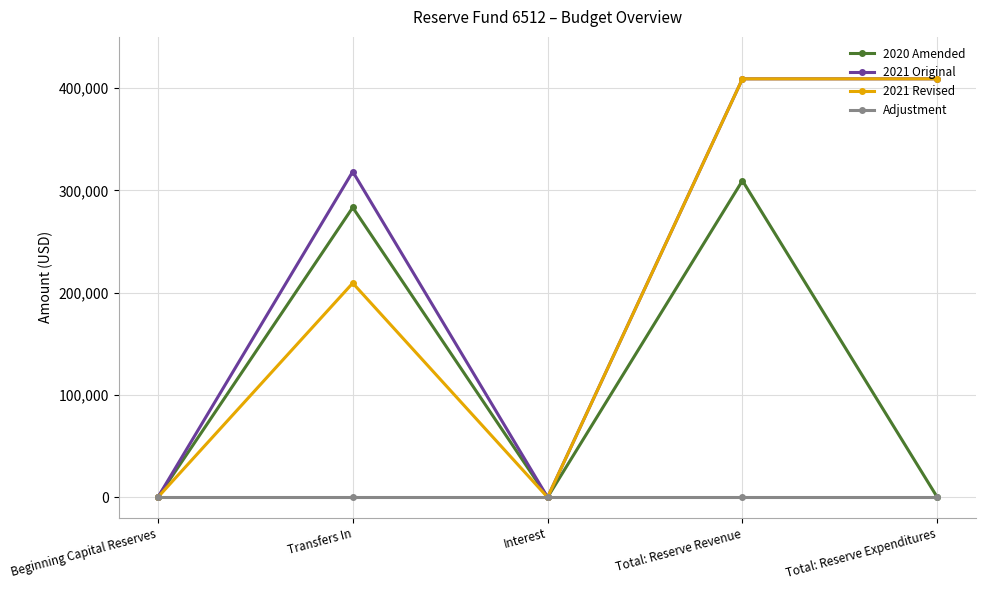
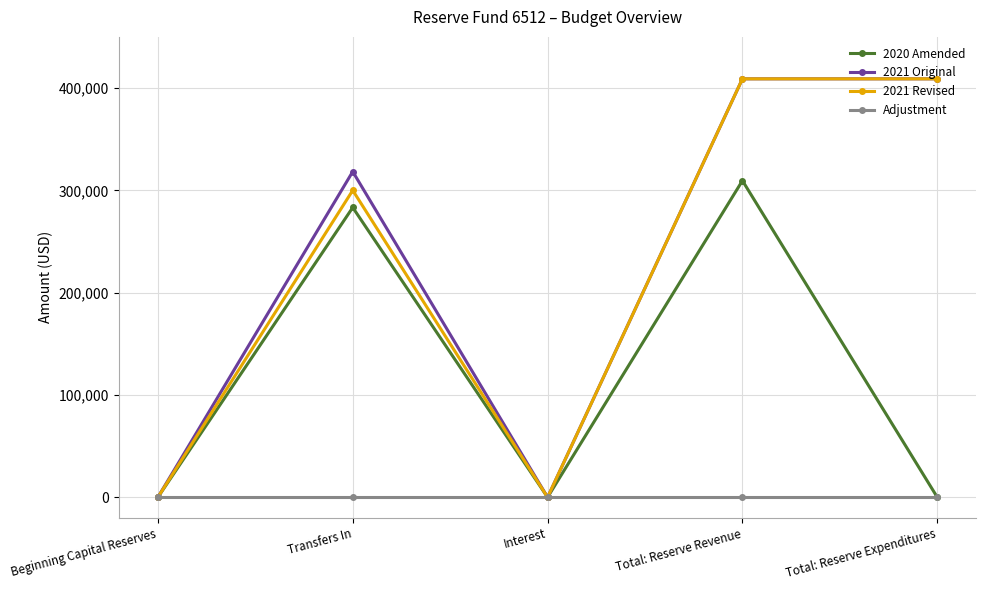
  {
    "2020 Amended": {
      "Transfers In": "283,000",
      "Total: Reserve Revenue": "309,000"
    },
    "2021 Original": {
      "Transfers In": "318,000"
    },
    "2021 Revised": {
-     "Transfers In": "209,000"
+     "Transfers In": "300,000"
    },
    "Adjustment": {
      "Transfers In": "0",
      "Total: Reserve Revenue": "0"
    }
  }
